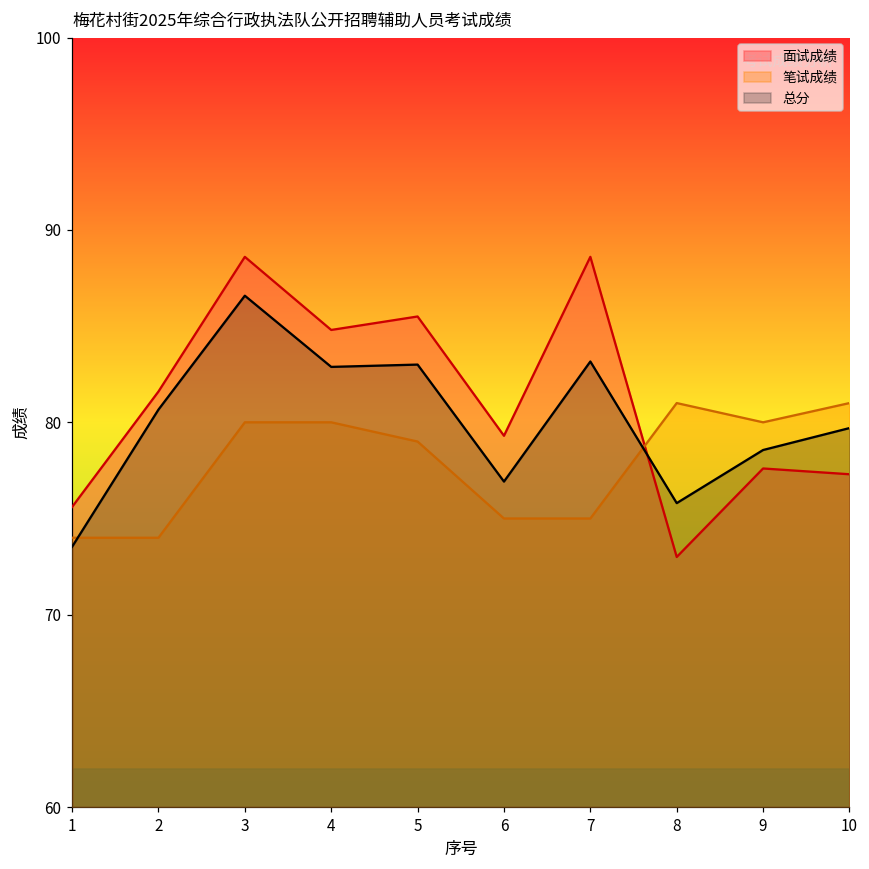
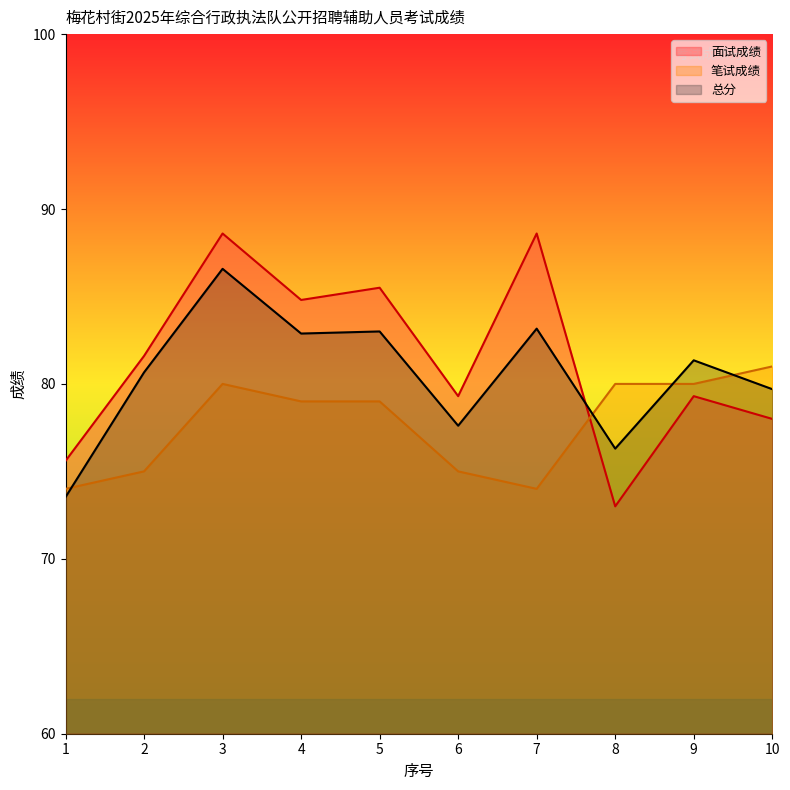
  {
    "面试成绩": {
      "1": 75.6,
      "2": 81.6,
      "3": 88.6,
      "4": 84.8,
      "5": 85.5,
      "6": 79.3,
      "7": 88.6,
      "8": 73.0,
-     "9": 77.6,
-     "10": 77.3
+     "9": 79.3,
+     "10": 78.0
    },
    "笔试成绩": {
      "1": 74,
-     "2": 74,
+     "2": 75,
      "3": 80,
-     "4": 80,
+     "4": 79,
      "5": 79,
      "6": 75,
-     "7": 75,
-     "8": 81,
+     "7": 74,
+     "8": 80,
      "9": 80,
      "10": 81
    },
    "总分": {
      "1": 73.5,
      "2": 80.7,
      "3": 86.6,
      "4": 82.9,
      "5": 83.0,
-     "6": 76.9,
+     "6": 77.6,
      "7": 83.2,
-     "8": 75.8,
-     "9": 78.6,
+     "8": 76.3,
+     "9": 81.4,
      "10": 79.7
    }
  }
